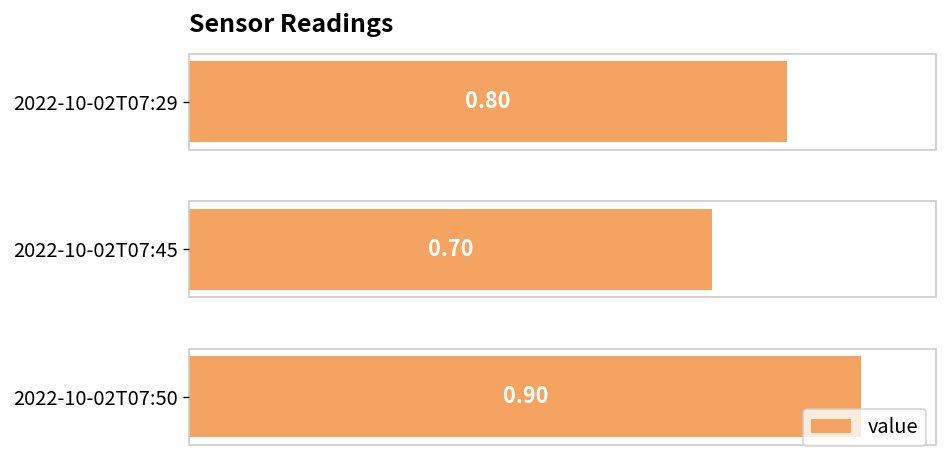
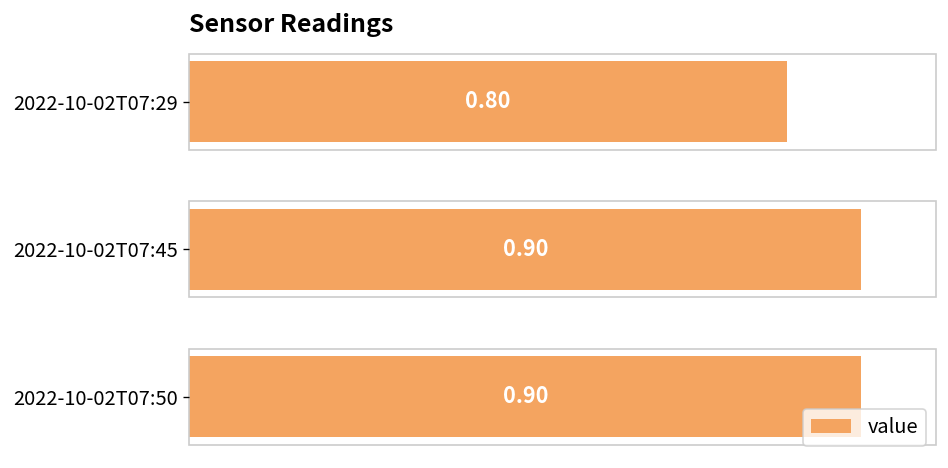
  {
    "2022-10-02T07:29": 0.80,
-   "2022-10-02T07:45": 0.70,
+   "2022-10-02T07:45": 0.90,
    "2022-10-02T07:50": 0.90
  }
